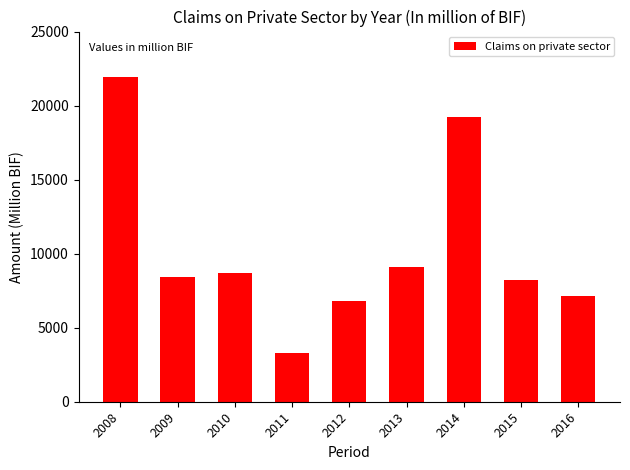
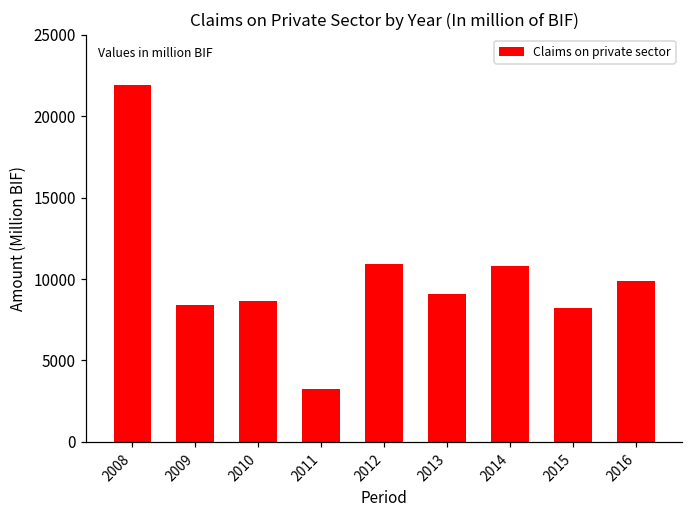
  {
    "2008": 21900,
    "2009": 8400,
    "2010": 8700,
    "2011": 3300,
-   "2012": 6800,
+   "2012": 10900,
    "2013": 9100,
-   "2014": 19200,
+   "2014": 10800,
    "2015": 8200,
-   "2016": 7200
+   "2016": 9900
  }
